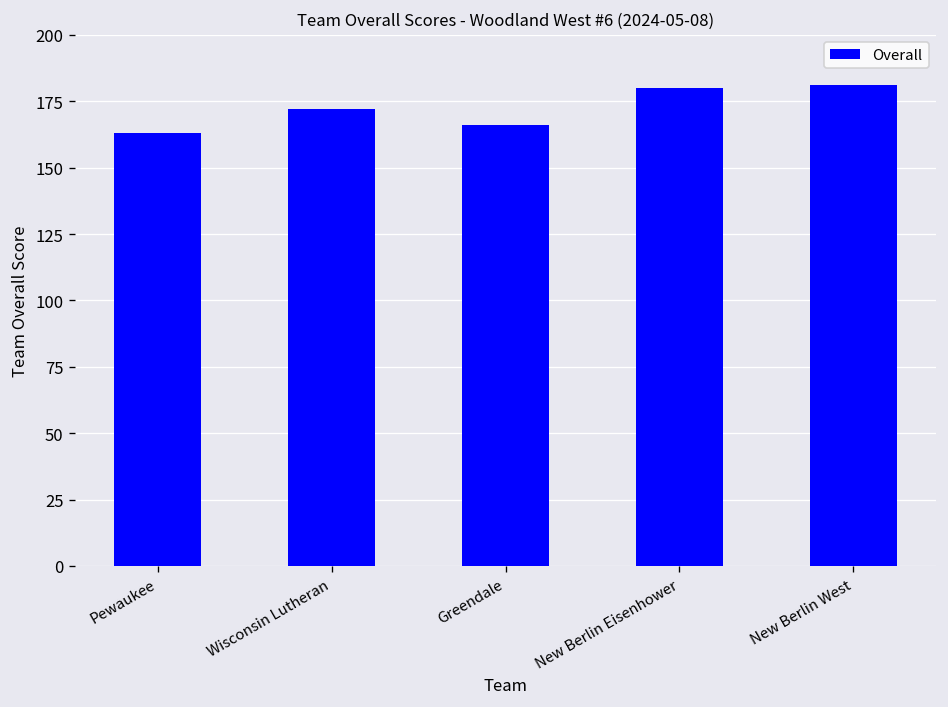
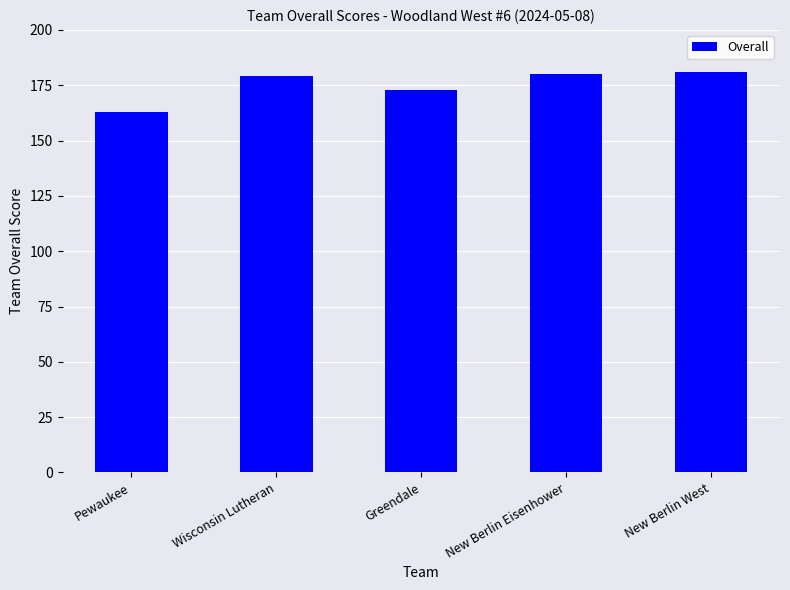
  {
    "Pewaukee": 163,
-   "Wisconsin Lutheran": 172,
-   "Greendale": 166,
+   "Wisconsin Lutheran": 179,
+   "Greendale": 173,
    "New Berlin Eisenhower": 180,
    "New Berlin West": 181
  }
